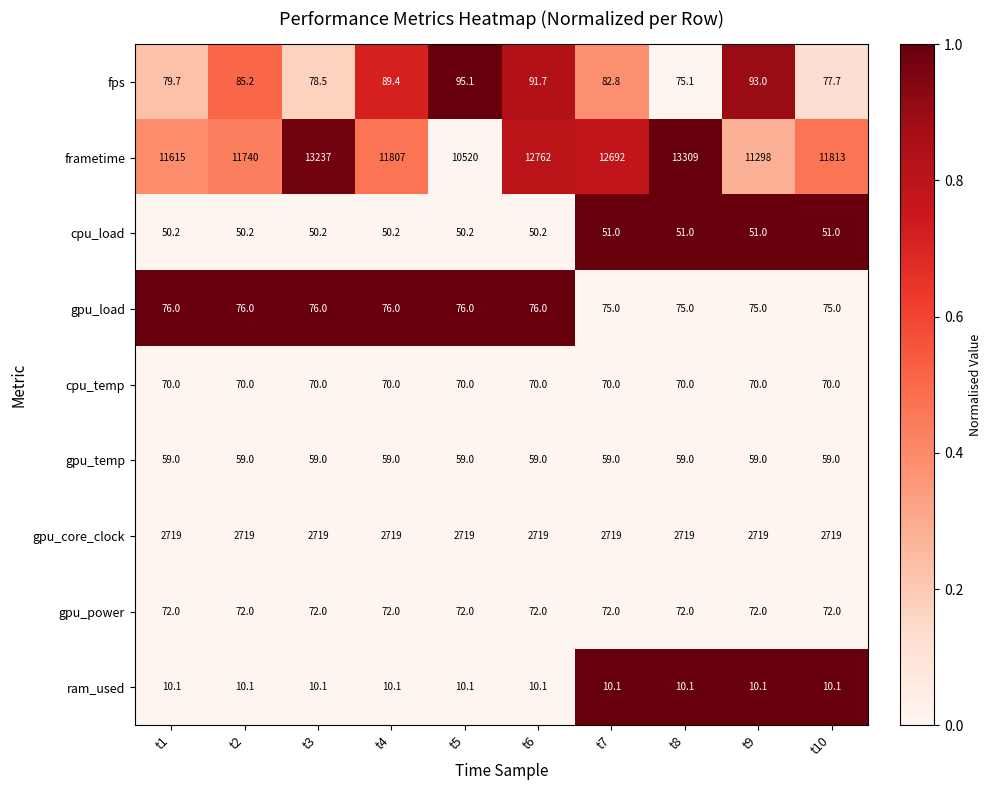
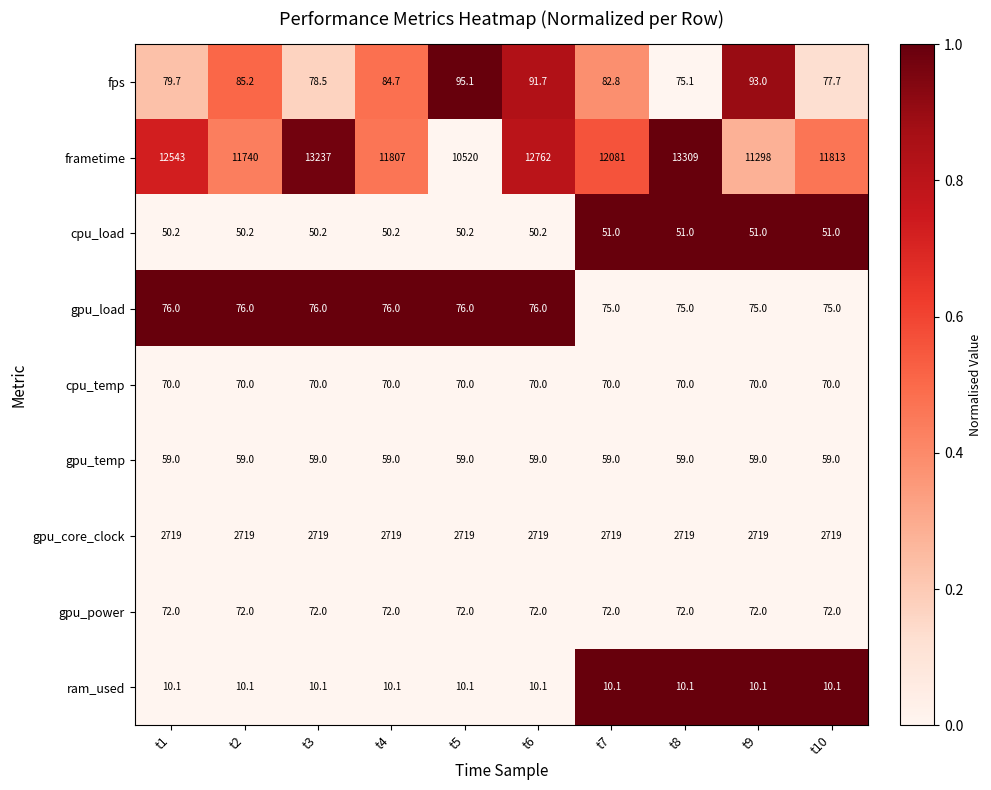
  {
    "fps": {
      "t1": 79.7,
      "t2": 85.2,
      "t3": 78.5,
-     "t4": 89.4,
+     "t4": 84.7,
      "t5": 95.1,
      "t6": 91.7,
      "t7": 82.8,
      "t8": 75.1,
      "t9": 93.0,
      "t10": 77.7
    },
    "frametime": {
-     "t1": 11615,
+     "t1": 12543,
      "t2": 11740,
      "t3": 13237,
      "t4": 11807,
      "t5": 10520,
      "t6": 12762,
-     "t7": 12692,
+     "t7": 12081,
      "t8": 13309,
      "t9": 11298,
      "t10": 11813
    },
    "cpu_load": {
      "t1": 50.2,
      "t2": 50.2,
      "t3": 50.2,
      "t4": 50.2,
      "t5": 50.2,
      "t6": 50.2,
      "t7": 51.0,
      "t8": 51.0,
      "t9": 51.0,
      "t10": 51.0
    },
    "gpu_load": {
      "t1": 76.0,
      "t2": 76.0,
      "t3": 76.0,
      "t4": 76.0,
      "t5": 76.0,
      "t6": 76.0,
      "t7": 75.0,
      "t8": 75.0,
      "t9": 75.0,
      "t10": 75.0
    },
    "cpu_temp": {
      "t1": 70.0,
      "t2": 70.0,
      "t3": 70.0,
      "t4": 70.0,
      "t5": 70.0,
      "t6": 70.0,
      "t7": 70.0,
      "t8": 70.0,
      "t9": 70.0,
      "t10": 70.0
    },
    "gpu_temp": {
      "t1": 59.0,
      "t2": 59.0,
      "t3": 59.0,
      "t4": 59.0,
      "t5": 59.0,
      "t6": 59.0,
      "t7": 59.0,
      "t8": 59.0,
      "t9": 59.0,
      "t10": 59.0
    },
    "gpu_core_clock": {
      "t1": 2719,
      "t2": 2719,
      "t3": 2719,
      "t4": 2719,
      "t5": 2719,
      "t6": 2719,
      "t7": 2719,
      "t8": 2719,
      "t9": 2719,
      "t10": 2719
    },
    "gpu_power": {
      "t1": 72.0,
      "t2": 72.0,
      "t3": 72.0,
      "t4": 72.0,
      "t5": 72.0,
      "t6": 72.0,
      "t7": 72.0,
      "t8": 72.0,
      "t9": 72.0,
      "t10": 72.0
    },
    "ram_used": {
      "t1": 10.1,
      "t2": 10.1,
      "t3": 10.1,
      "t4": 10.1,
      "t5": 10.1,
      "t6": 10.1,
      "t7": 10.1,
      "t8": 10.1,
      "t9": 10.1,
      "t10": 10.1
    }
  }
